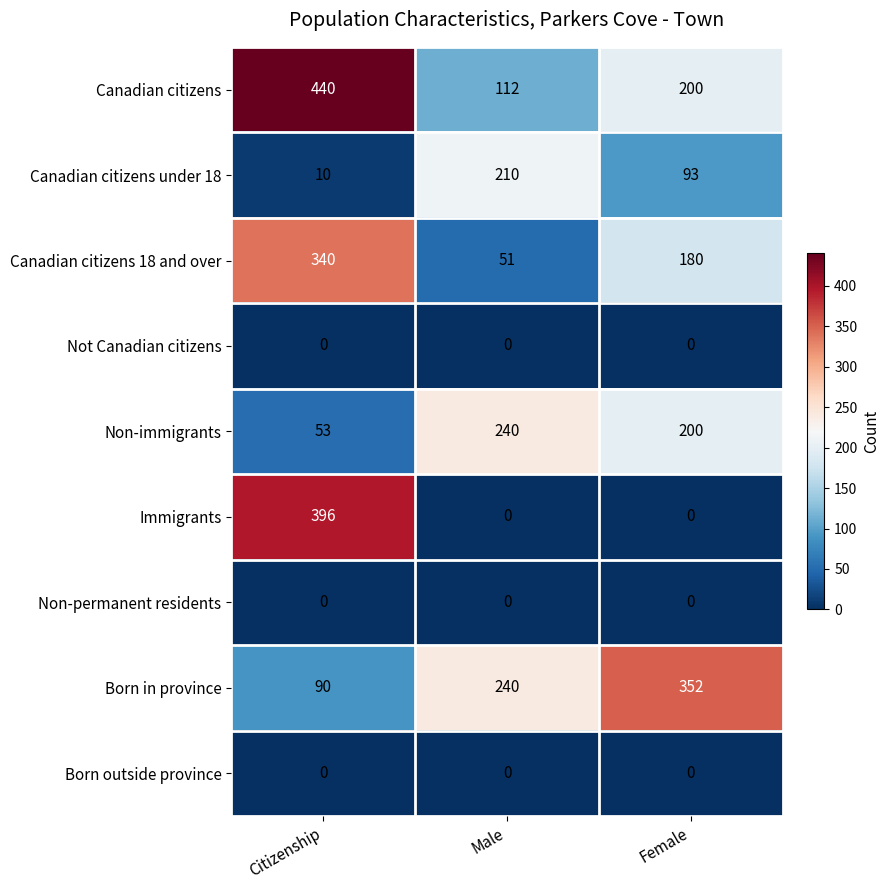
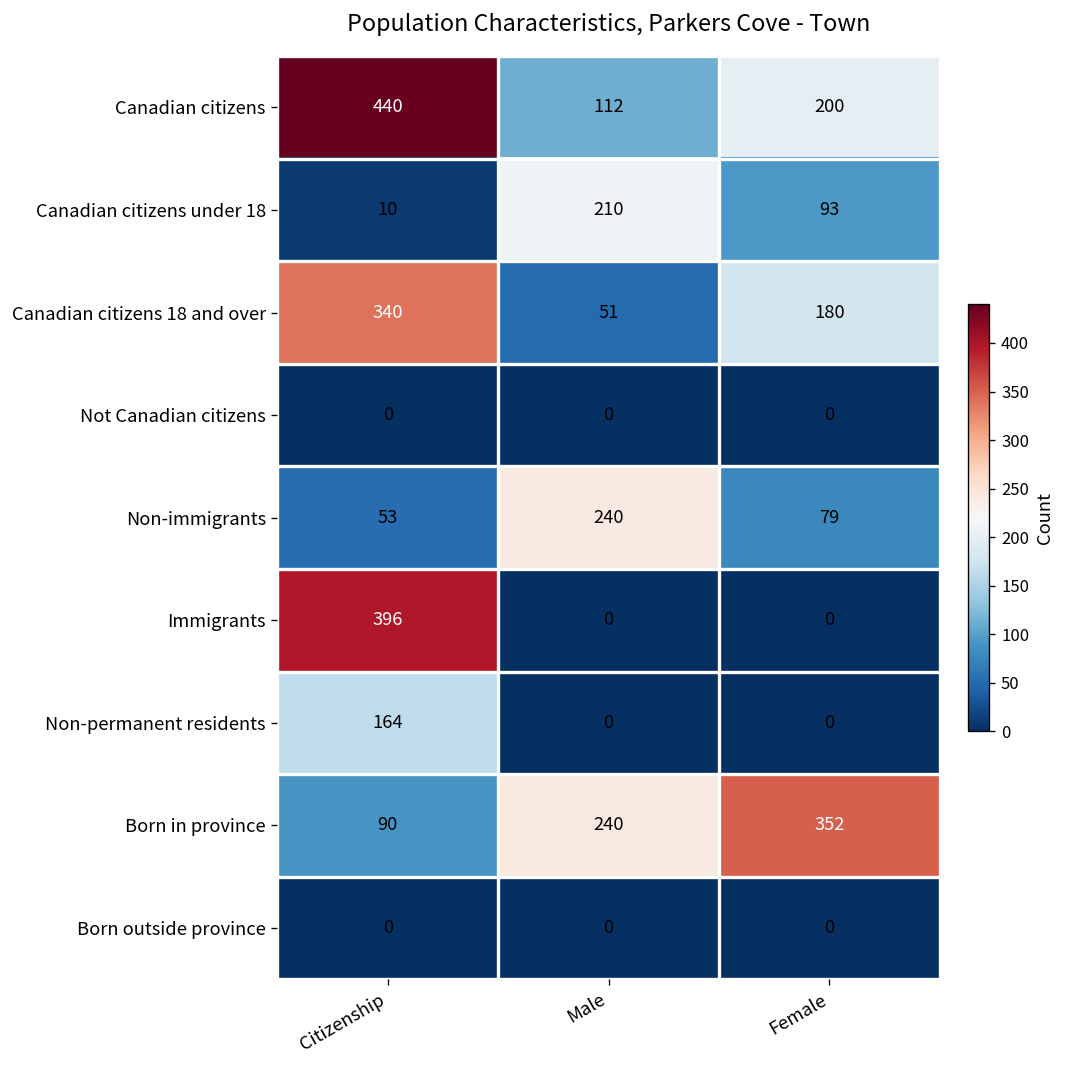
  {
    "Canadian citizens": {
      "Citizenship": 440,
      "Male": 112,
      "Female": 200
    },
    "Canadian citizens under 18": {
      "Citizenship": 10,
      "Male": 210,
      "Female": 93
    },
    "Canadian citizens 18 and over": {
      "Citizenship": 340,
      "Male": 51,
      "Female": 180
    },
    "Not Canadian citizens": {
      "Citizenship": 0,
      "Male": 0,
      "Female": 0
    },
    "Non-immigrants": {
      "Citizenship": 53,
      "Male": 240,
-     "Female": 200
+     "Female": 79
    },
    "Immigrants": {
      "Citizenship": 396,
      "Male": 0,
      "Female": 0
    },
    "Non-permanent residents": {
-     "Citizenship": 0,
+     "Citizenship": 164,
      "Male": 0,
      "Female": 0
    },
    "Born in province": {
      "Citizenship": 90,
      "Male": 240,
      "Female": 352
    },
    "Born outside province": {
      "Citizenship": 0,
      "Male": 0,
      "Female": 0
    }
  }
